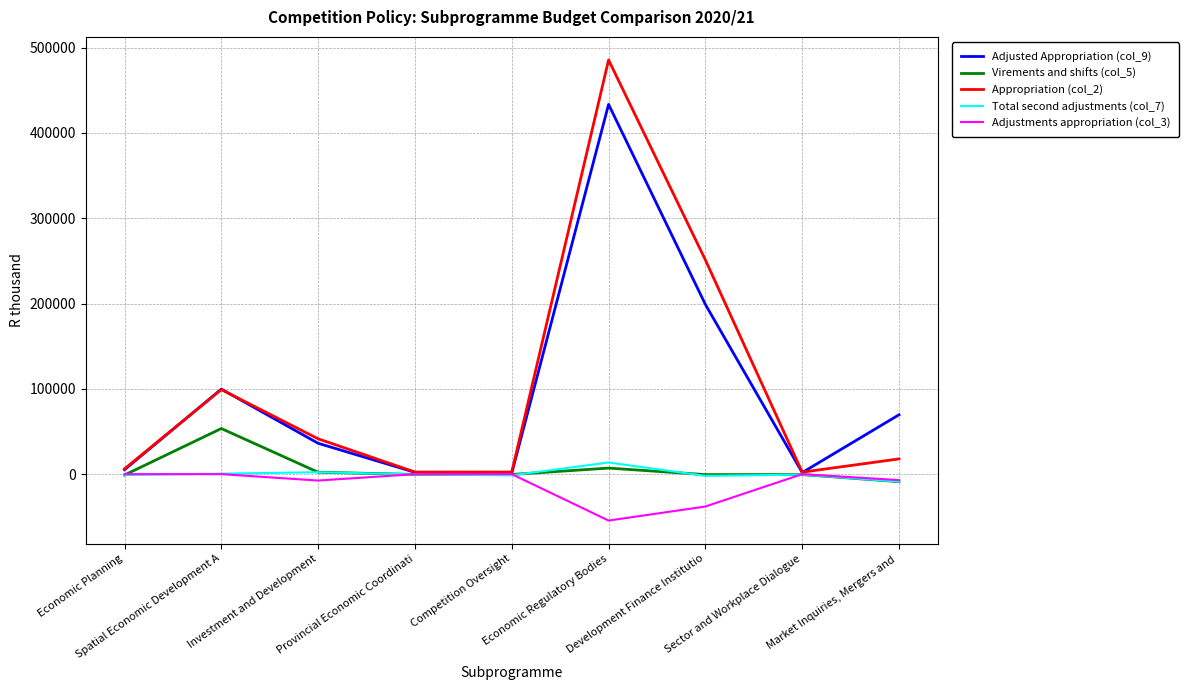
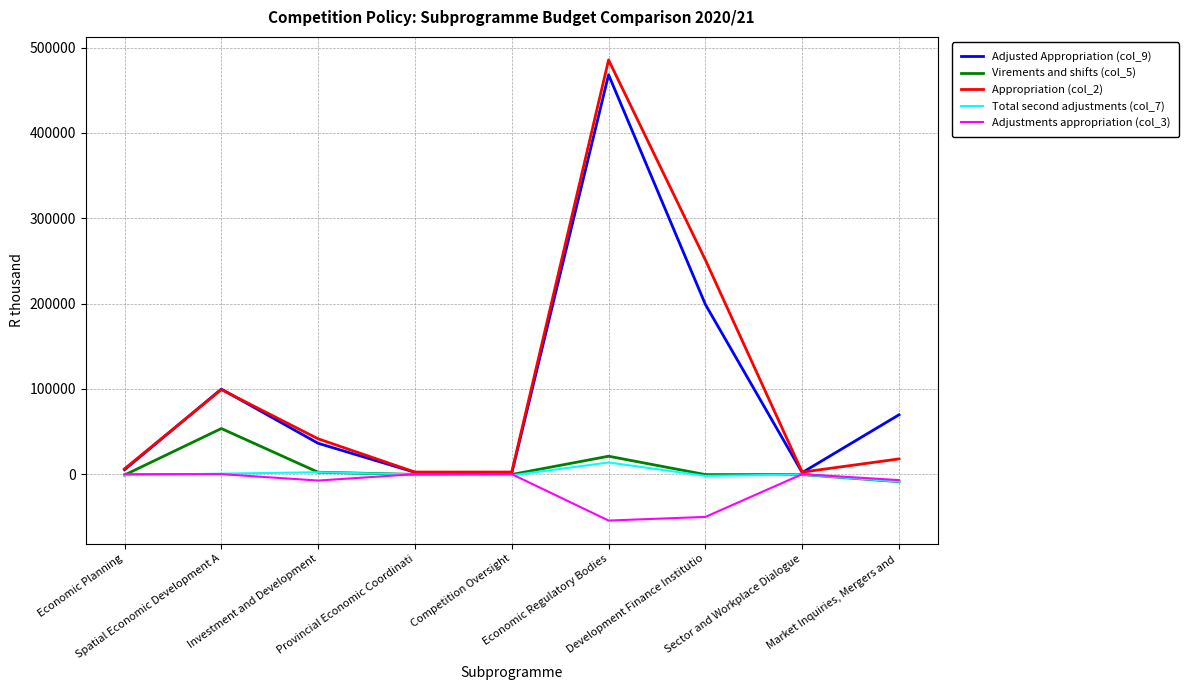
  {
    "Adjusted Appropriation (col_9)": {
      "Investment and Development": 40000,
-     "Economic Regulatory Bodies": 430000,
+     "Economic Regulatory Bodies": 470000,
      "Development Finance Institutio": 200000,
      "Market Inquiries, Mergers and": 70000
    },
    "Virements and shifts (col_5)": {
      "Spatial Economic Development A": 50000,
-     "Economic Regulatory Bodies": 10000
+     "Economic Regulatory Bodies": 20000
    },
    "Appropriation (col_2)": {
      "Investment and Development": 40000,
      "Economic Regulatory Bodies": 490000,
      "Development Finance Institutio": 250000,
      "Market Inquiries, Mergers and": 20000
    },
    "Total second adjustments (col_7)": {
      "Economic Regulatory Bodies": 10000
    },
    "Adjustments appropriation (col_3)": {
      "Investment and Development": -10000,
      "Economic Regulatory Bodies": -50000,
-     "Development Finance Institutio": -40000
+     "Development Finance Institutio": -50000
    }
  }
